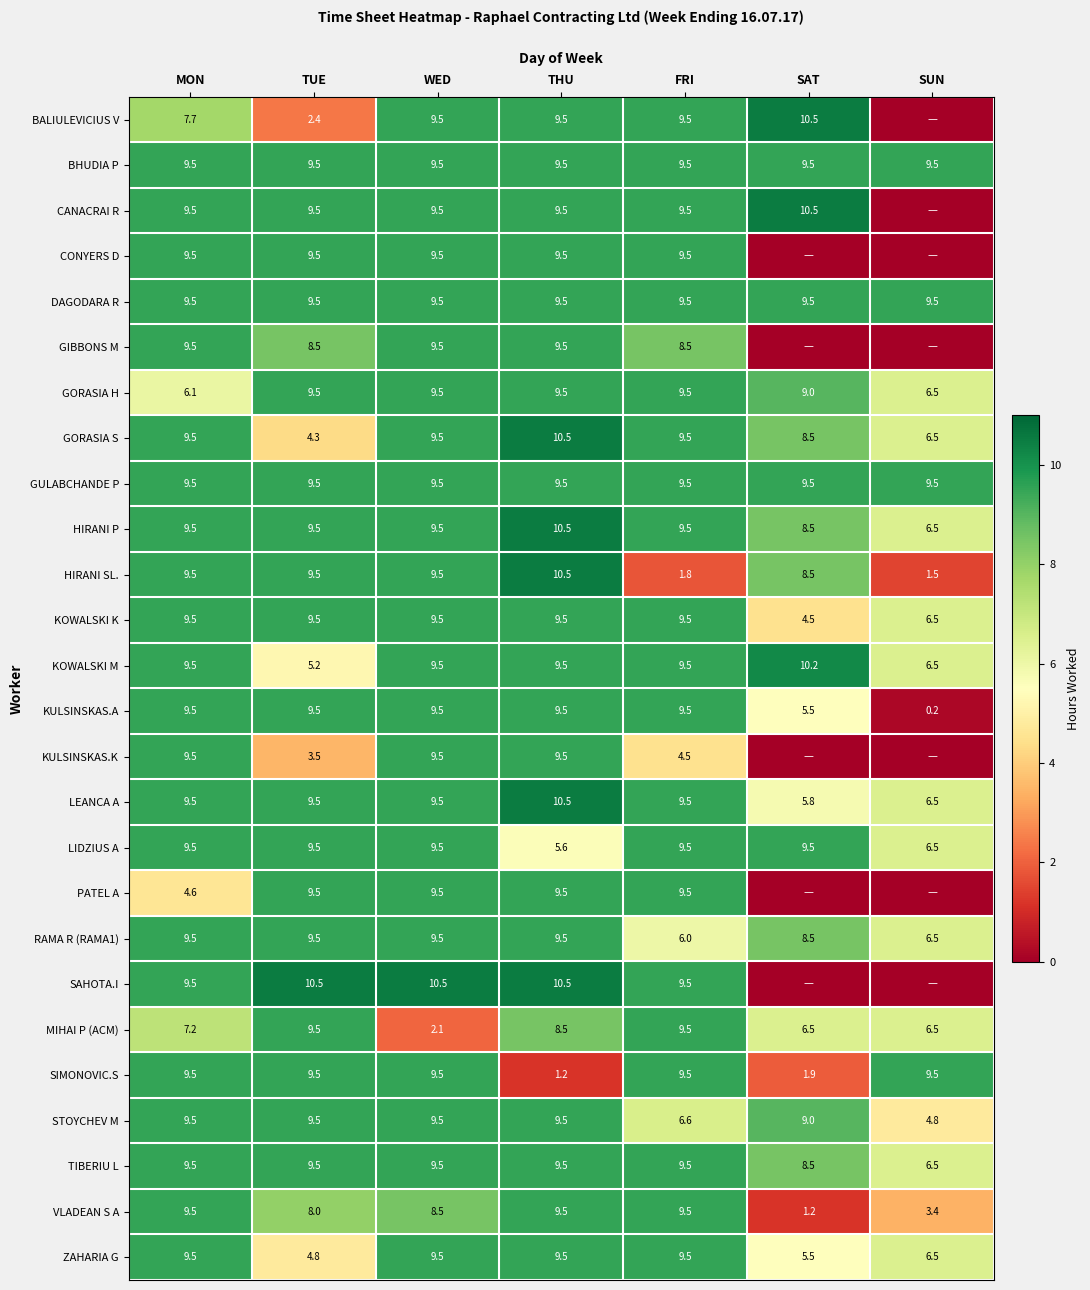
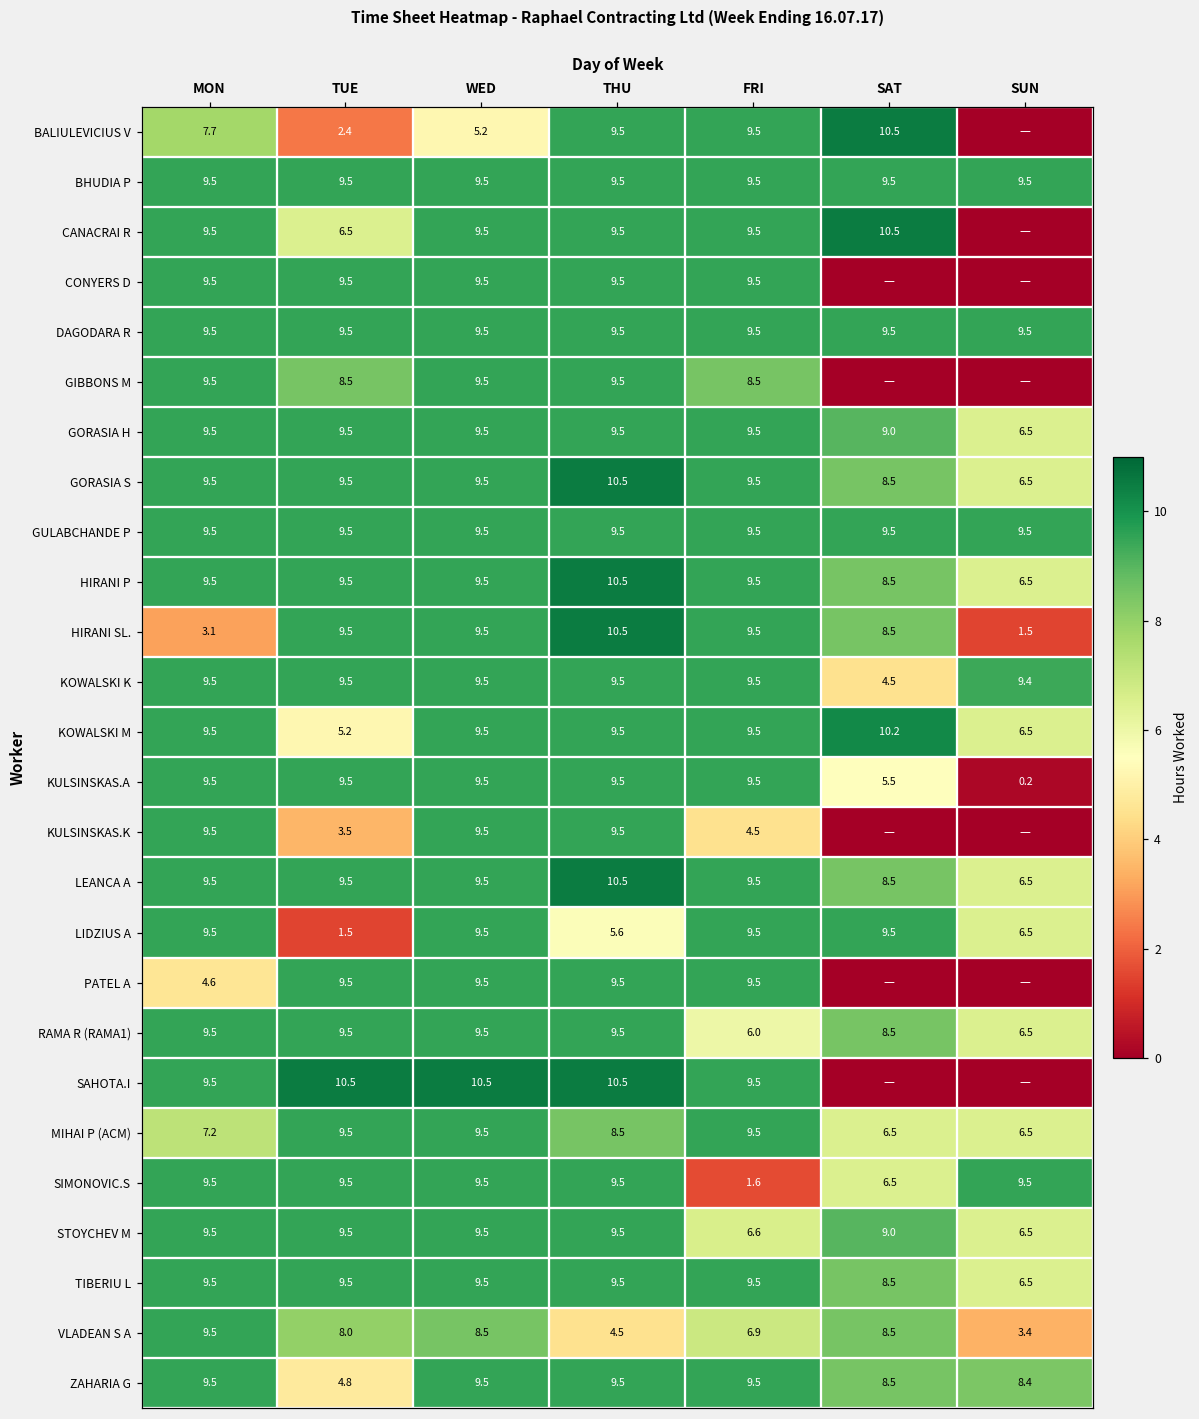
  {
    "BALIULEVICIUS V": {
      "MON": 7.7,
      "TUE": 2.4,
-     "WED": 9.5,
+     "WED": 5.2,
      "THU": 9.5,
      "FRI": 9.5,
      "SAT": 10.5
    },
    "BHUDIA P": {
      "MON": 9.5,
      "TUE": 9.5,
      "WED": 9.5,
      "THU": 9.5,
      "FRI": 9.5,
      "SAT": 9.5,
      "SUN": 9.5
    },
    "CANACRAI R": {
      "MON": 9.5,
-     "TUE": 9.5,
+     "TUE": 6.5,
      "WED": 9.5,
      "THU": 9.5,
      "FRI": 9.5,
      "SAT": 10.5
    },
    "CONYERS D": {
      "MON": 9.5,
      "TUE": 9.5,
      "WED": 9.5,
      "THU": 9.5,
      "FRI": 9.5
    },
    "DAGODARA R": {
      "MON": 9.5,
      "TUE": 9.5,
      "WED": 9.5,
      "THU": 9.5,
      "FRI": 9.5,
      "SAT": 9.5,
      "SUN": 9.5
    },
    "GIBBONS M": {
      "MON": 9.5,
      "TUE": 8.5,
      "WED": 9.5,
      "THU": 9.5,
      "FRI": 8.5
    },
    "GORASIA H": {
-     "MON": 6.1,
+     "MON": 9.5,
      "TUE": 9.5,
      "WED": 9.5,
      "THU": 9.5,
      "FRI": 9.5,
      "SAT": 9.0,
      "SUN": 6.5
    },
    "GORASIA S": {
      "MON": 9.5,
-     "TUE": 4.3,
+     "TUE": 9.5,
      "WED": 9.5,
      "THU": 10.5,
      "FRI": 9.5,
      "SAT": 8.5,
      "SUN": 6.5
    },
    "GULABCHANDE P": {
      "MON": 9.5,
      "TUE": 9.5,
      "WED": 9.5,
      "THU": 9.5,
      "FRI": 9.5,
      "SAT": 9.5,
      "SUN": 9.5
    },
    "HIRANI P": {
      "MON": 9.5,
      "TUE": 9.5,
      "WED": 9.5,
      "THU": 10.5,
      "FRI": 9.5,
      "SAT": 8.5,
      "SUN": 6.5
    },
    "HIRANI SL.": {
-     "MON": 9.5,
+     "MON": 3.1,
      "TUE": 9.5,
      "WED": 9.5,
      "THU": 10.5,
-     "FRI": 1.8,
+     "FRI": 9.5,
      "SAT": 8.5,
      "SUN": 1.5
    },
    "KOWALSKI K": {
      "MON": 9.5,
      "TUE": 9.5,
      "WED": 9.5,
      "THU": 9.5,
      "FRI": 9.5,
      "SAT": 4.5,
-     "SUN": 6.5
+     "SUN": 9.4
    },
    "KOWALSKI M": {
      "MON": 9.5,
      "TUE": 5.2,
      "WED": 9.5,
      "THU": 9.5,
      "FRI": 9.5,
      "SAT": 10.2,
      "SUN": 6.5
    },
    "KULSINSKAS.A": {
      "MON": 9.5,
      "TUE": 9.5,
      "WED": 9.5,
      "THU": 9.5,
      "FRI": 9.5,
      "SAT": 5.5,
      "SUN": 0.2
    },
    "KULSINSKAS.K": {
      "MON": 9.5,
      "TUE": 3.5,
      "WED": 9.5,
      "THU": 9.5,
      "FRI": 4.5
    },
    "LEANCA A": {
      "MON": 9.5,
      "TUE": 9.5,
      "WED": 9.5,
      "THU": 10.5,
      "FRI": 9.5,
-     "SAT": 5.8,
+     "SAT": 8.5,
      "SUN": 6.5
    },
    "LIDZIUS A": {
      "MON": 9.5,
-     "TUE": 9.5,
+     "TUE": 1.5,
      "WED": 9.5,
      "THU": 5.6,
      "FRI": 9.5,
      "SAT": 9.5,
      "SUN": 6.5
    },
    "PATEL A": {
      "MON": 4.6,
      "TUE": 9.5,
      "WED": 9.5,
      "THU": 9.5,
      "FRI": 9.5
    },
    "RAMA R (RAMA1)": {
      "MON": 9.5,
      "TUE": 9.5,
      "WED": 9.5,
      "THU": 9.5,
      "FRI": 6.0,
      "SAT": 8.5,
      "SUN": 6.5
    },
    "SAHOTA.I": {
      "MON": 9.5,
      "TUE": 10.5,
      "WED": 10.5,
      "THU": 10.5,
      "FRI": 9.5
    },
    "MIHAI P (ACM)": {
      "MON": 7.2,
      "TUE": 9.5,
-     "WED": 2.1,
+     "WED": 9.5,
      "THU": 8.5,
      "FRI": 9.5,
      "SAT": 6.5,
      "SUN": 6.5
    },
    "SIMONOVIC.S": {
      "MON": 9.5,
      "TUE": 9.5,
      "WED": 9.5,
-     "THU": 1.2,
-     "FRI": 9.5,
-     "SAT": 1.9,
+     "THU": 9.5,
+     "FRI": 1.6,
+     "SAT": 6.5,
      "SUN": 9.5
    },
    "STOYCHEV M": {
      "MON": 9.5,
      "TUE": 9.5,
      "WED": 9.5,
      "THU": 9.5,
      "FRI": 6.6,
      "SAT": 9.0,
-     "SUN": 4.8
+     "SUN": 6.5
    },
    "TIBERIU L": {
      "MON": 9.5,
      "TUE": 9.5,
      "WED": 9.5,
      "THU": 9.5,
      "FRI": 9.5,
      "SAT": 8.5,
      "SUN": 6.5
    },
    "VLADEAN S A": {
      "MON": 9.5,
      "TUE": 8.0,
      "WED": 8.5,
-     "THU": 9.5,
-     "FRI": 9.5,
-     "SAT": 1.2,
+     "THU": 4.5,
+     "FRI": 6.9,
+     "SAT": 8.5,
      "SUN": 3.4
    },
    "ZAHARIA G": {
      "MON": 9.5,
      "TUE": 4.8,
      "WED": 9.5,
      "THU": 9.5,
      "FRI": 9.5,
-     "SAT": 5.5,
-     "SUN": 6.5
+     "SAT": 8.5,
+     "SUN": 8.4
    }
  }
